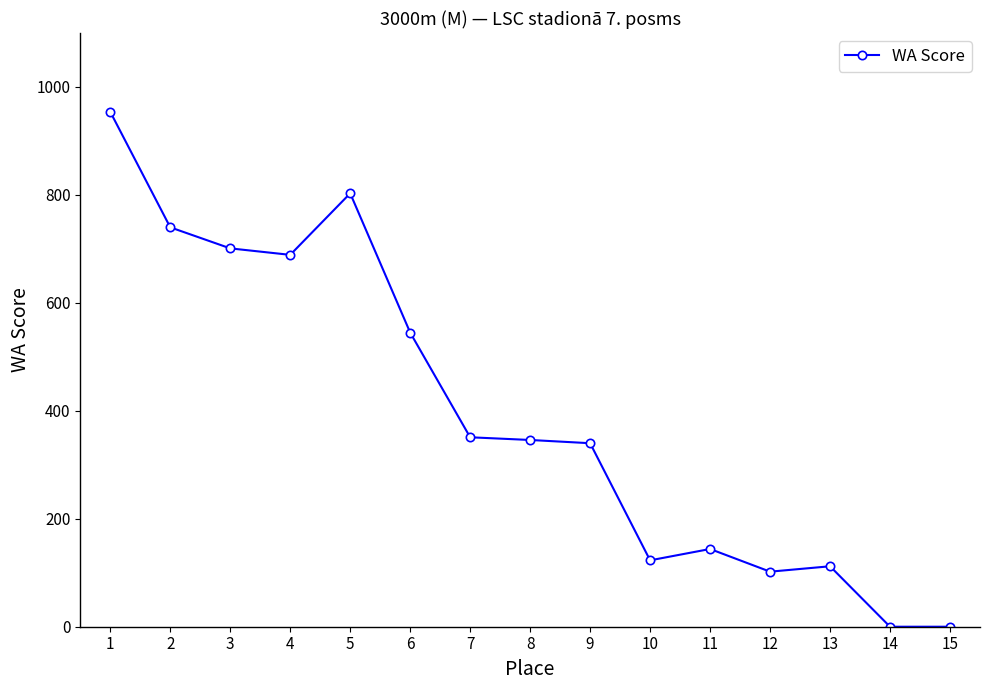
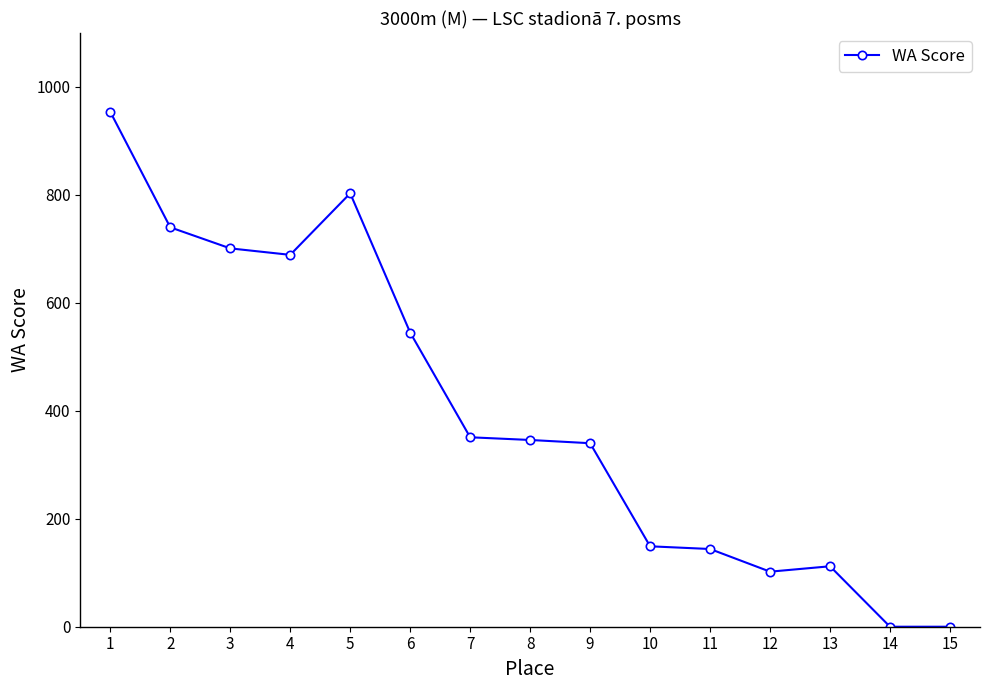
  {
    "1": 950,
    "2": 740,
    "3": 700,
    "4": 690,
    "5": 800,
    "6": 550,
    "7": 350,
    "8": 350,
    "9": 340,
-   "10": 120,
+   "10": 150,
    "11": 140,
    "12": 100,
    "13": 110,
    "14": 0,
    "15": 0
  }
